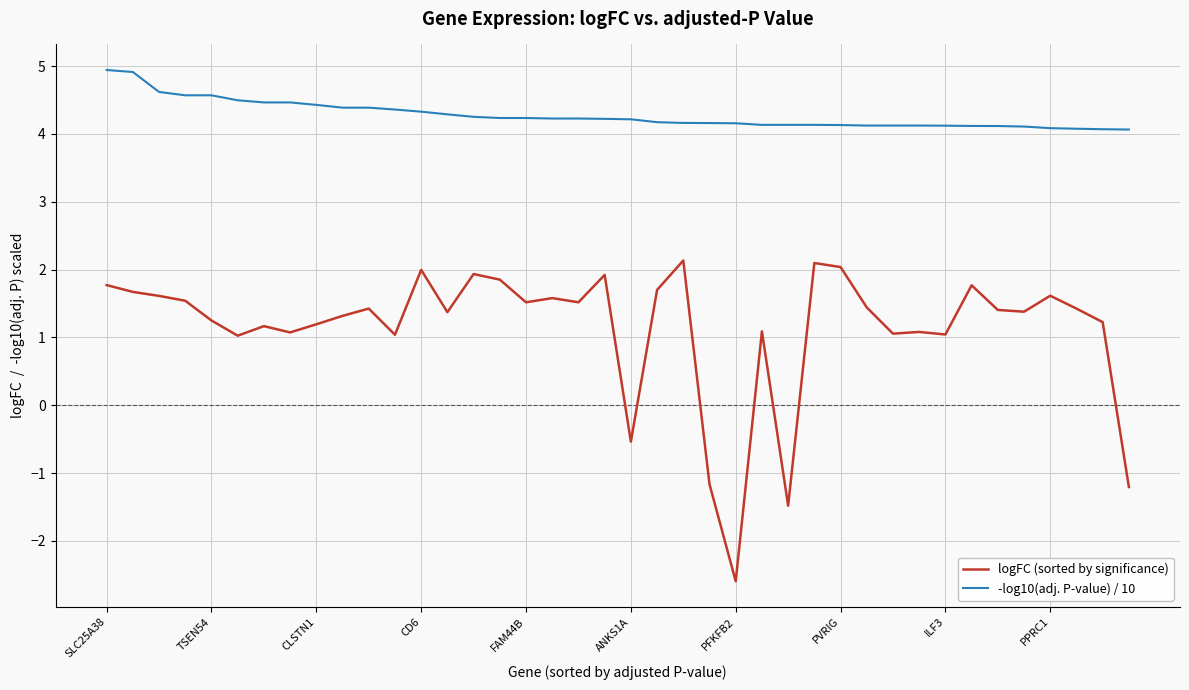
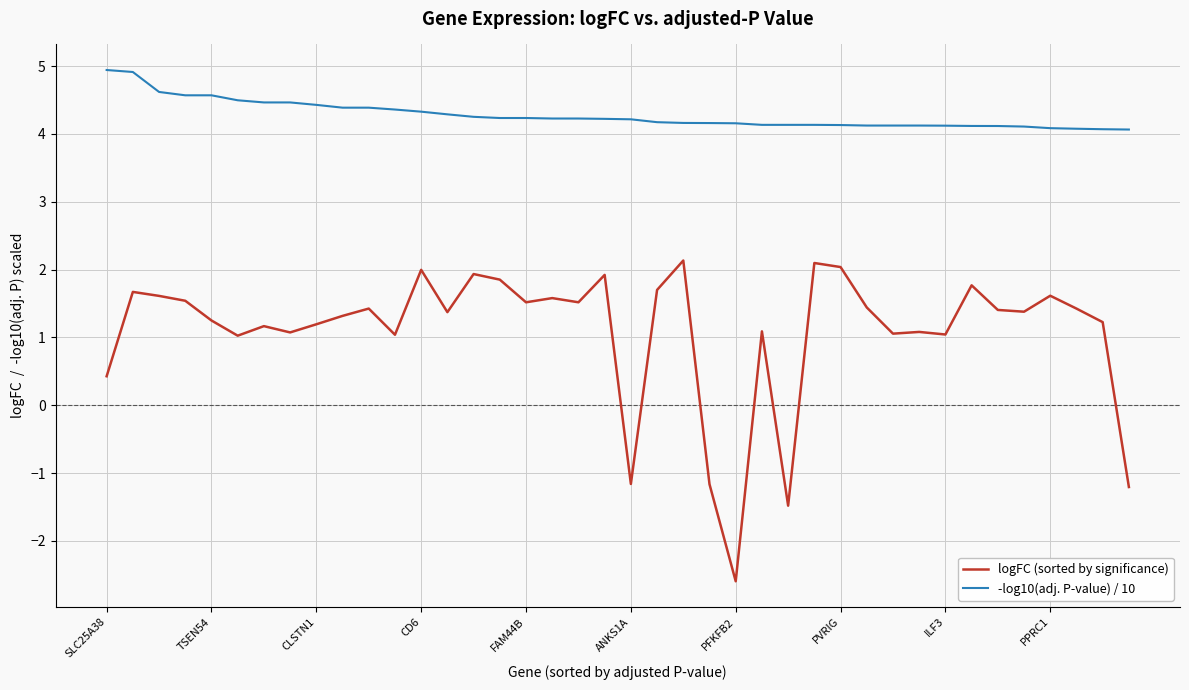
  {
    "logFC (sorted by significance)": {
-     "SLC25A38": 1.8,
+     "SLC25A38": 0.4,
      "TSEN54": 1.2,
      "CLSTN1": 1.2,
      "CD6": 2.0,
      "FAM44B": 1.5,
-     "ANKS1A": -0.5,
+     "ANKS1A": -1.2,
      "PFKFB2": -2.6,
      "PVRIG": 2.0,
      "ILF3": 1.0,
      "PPRC1": 1.6
    },
    "-log10(adj. P-value) / 10": {
      "SLC25A38": 4.9,
      "TSEN54": 4.6,
      "CLSTN1": 4.4,
      "CD6": 4.3,
      "FAM44B": 4.2,
      "ANKS1A": 4.2,
      "PFKFB2": 4.2,
      "PVRIG": 4.1,
      "ILF3": 4.1,
      "PPRC1": 4.1
    }
  }
